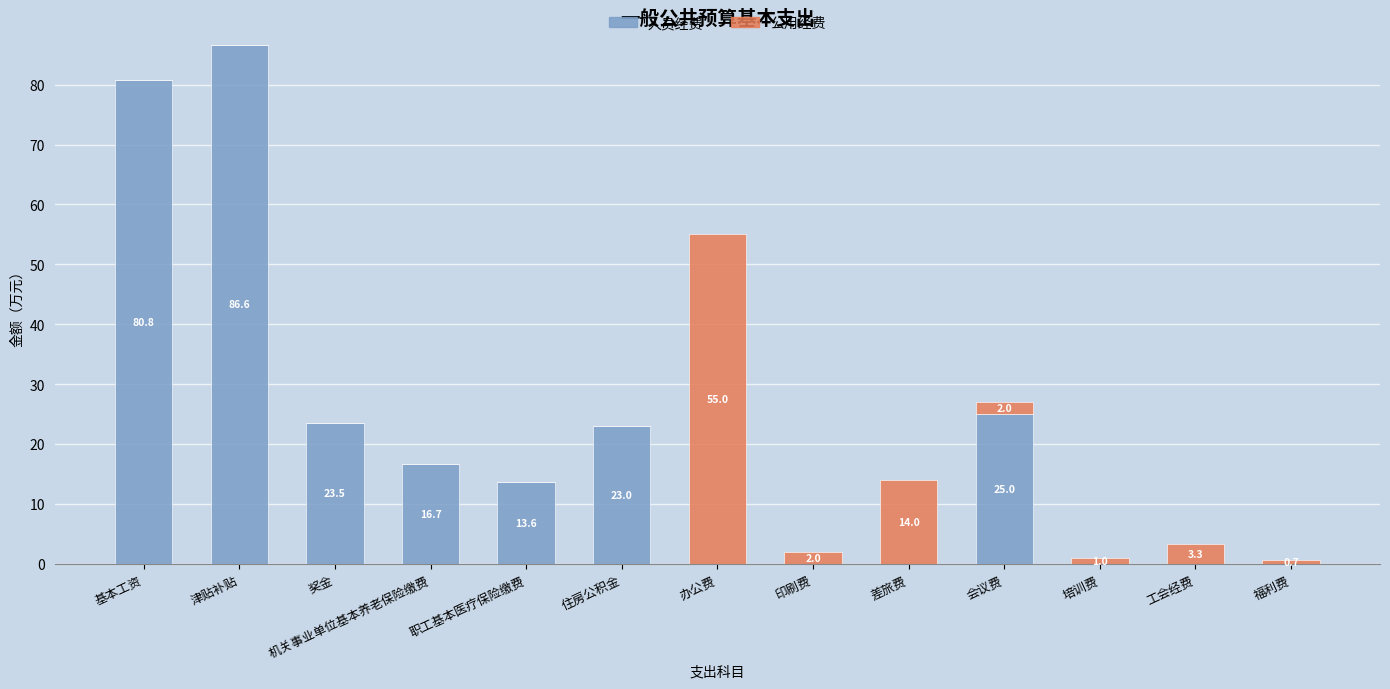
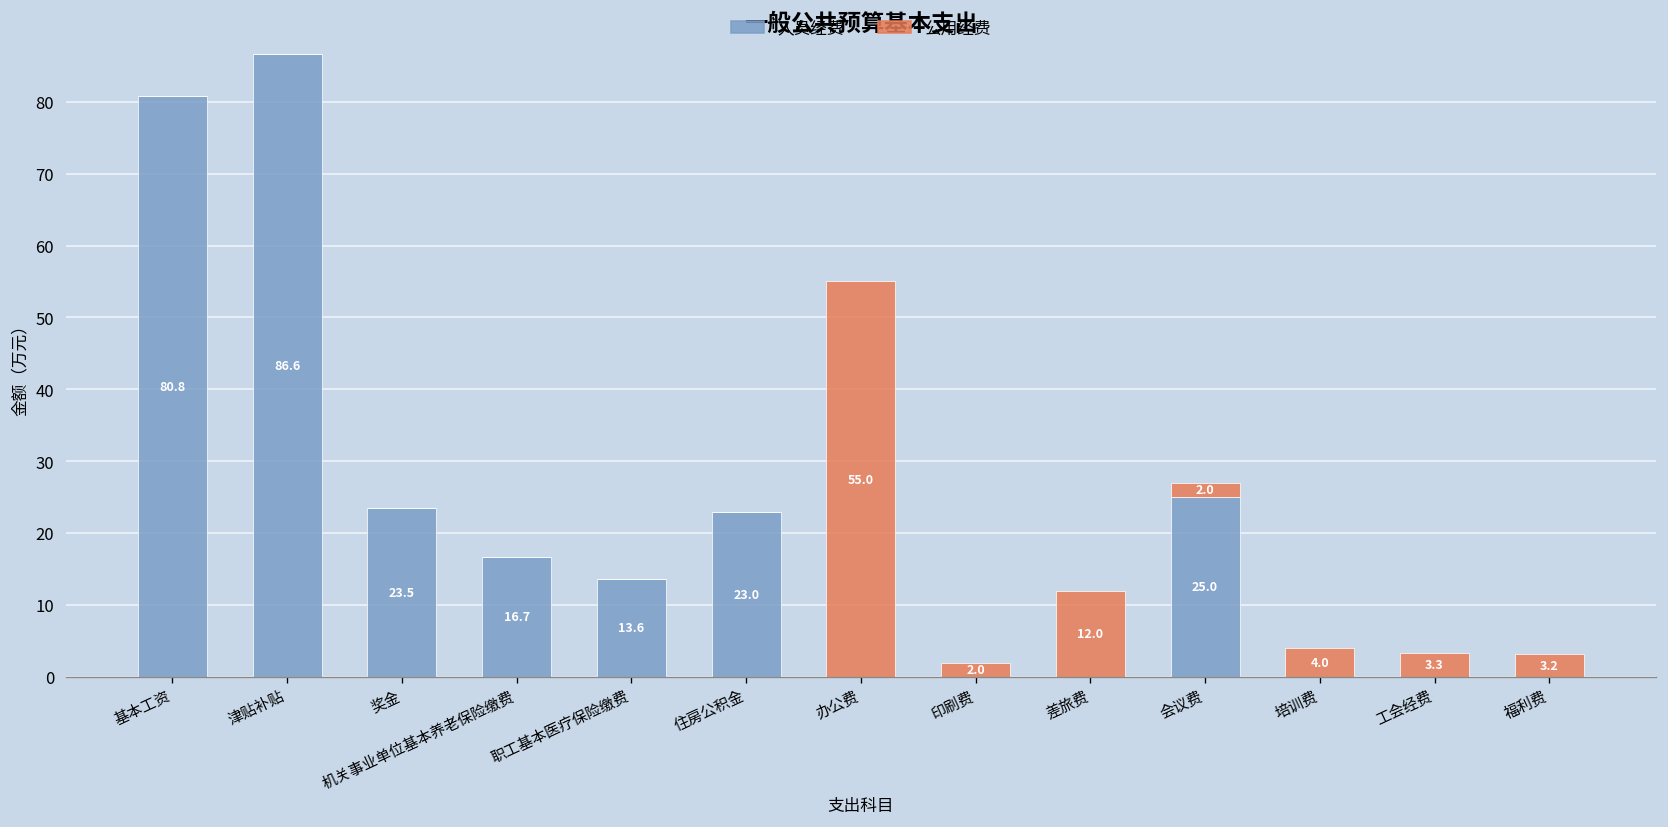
  {
    "人员经费": {
      "基本工资": 80.8,
      "津贴补贴": 86.6,
      "奖金": 23.5,
      "机关事业单位基本养老保险缴费": 16.7,
      "职工基本医疗保险缴费": 13.6,
      "住房公积金": 23.0,
      "会议费": 25.0
    },
    "公用经费": {
      "办公费": 55.0,
      "印刷费": 2.0,
-     "差旅费": 14.0,
+     "差旅费": 12.0,
      "会议费": 2.0,
-     "培训费": 1.0,
+     "培训费": 4.0,
      "工会经费": 3.3,
-     "福利费": 0.7
+     "福利费": 3.2
    }
  }
